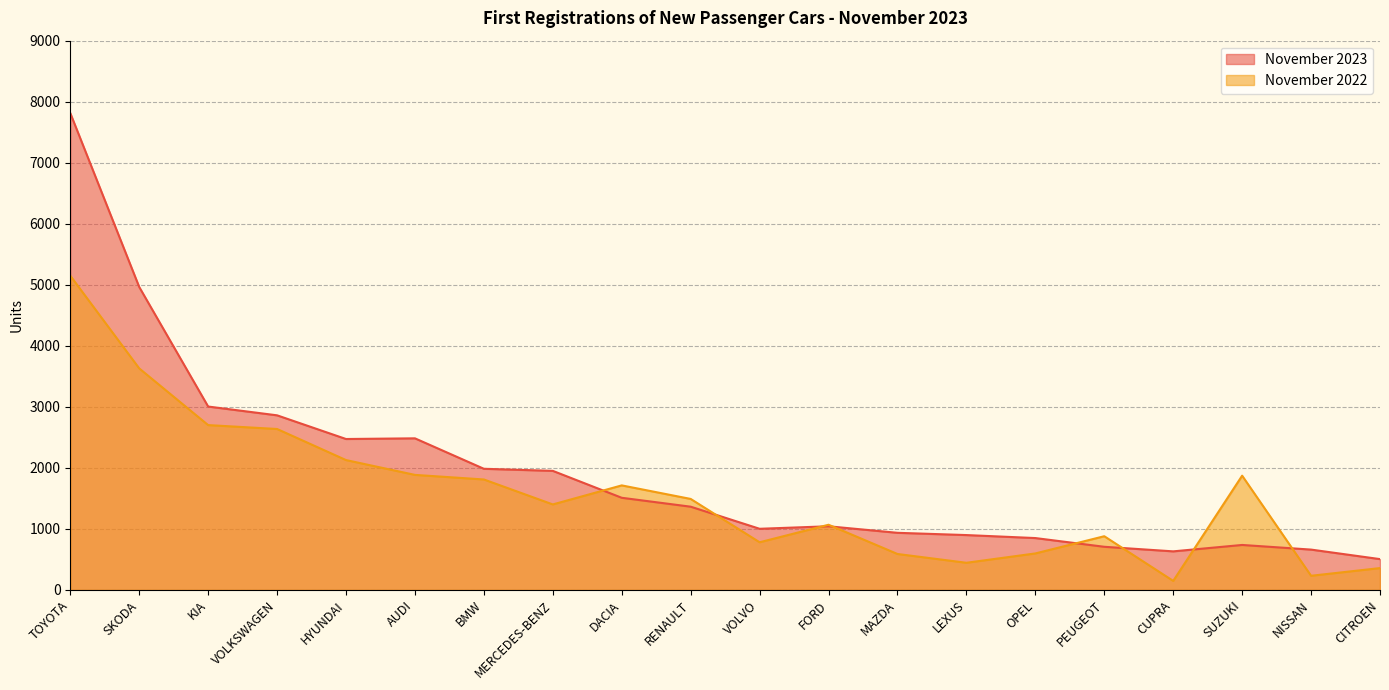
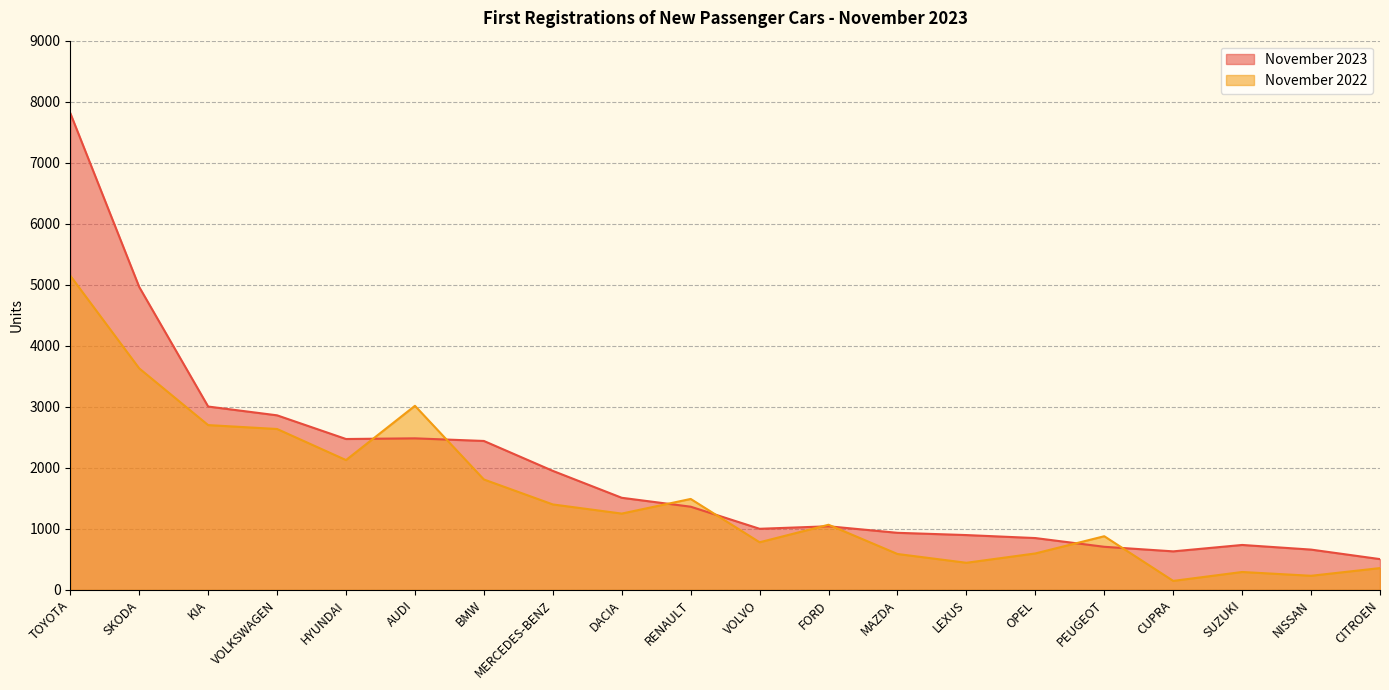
  {
    "November 2023": {
      "TOYOTA": 7800,
      "SKODA": 5000,
      "KIA": 3000,
      "VOLKSWAGEN": 2900,
      "HYUNDAI": 2500,
      "AUDI": 2500,
-     "BMW": 2000,
+     "BMW": 2400,
      "MERCEDES-BENZ": 2000,
      "DACIA": 1500,
      "RENAULT": 1400,
      "VOLVO": 1000,
      "MAZDA": 900,
      "LEXUS": 900,
      "OPEL": 900,
      "PEUGEOT": 700,
      "CUPRA": 600,
      "SUZUKI": 700,
      "NISSAN": 700,
      "CITROEN": 500
    },
    "November 2022": {
      "TOYOTA": 5100,
      "SKODA": 3600,
      "KIA": 2700,
      "VOLKSWAGEN": 2600,
      "HYUNDAI": 2100,
-     "AUDI": 1900,
+     "AUDI": 3000,
      "BMW": 1800,
      "MERCEDES-BENZ": 1400,
-     "DACIA": 1700,
+     "DACIA": 1300,
      "RENAULT": 1500,
      "VOLVO": 800,
      "MAZDA": 600,
      "LEXUS": 400,
      "OPEL": 600,
      "PEUGEOT": 900,
      "CUPRA": 100,
-     "SUZUKI": 1900,
+     "SUZUKI": 300,
      "NISSAN": 200,
      "CITROEN": 400
    }
  }
